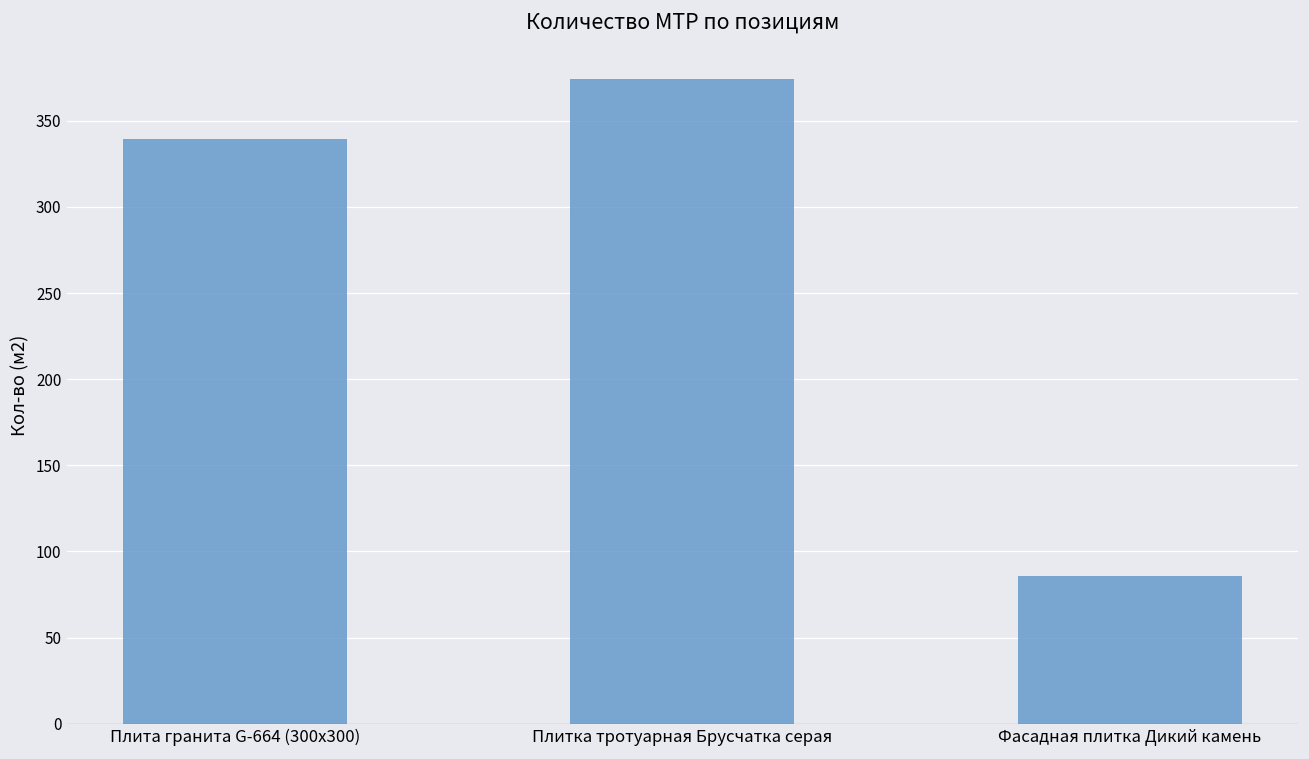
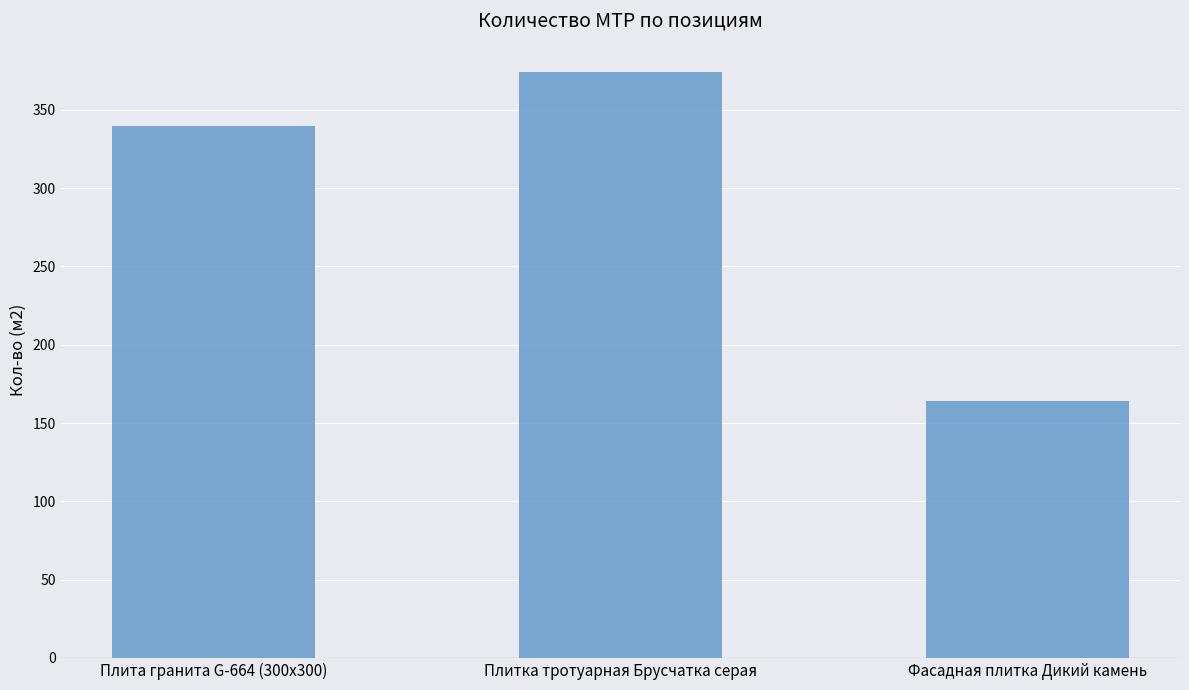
  {
    "Плита гранита G-664 (300х300)": 339,
    "Плитка тротуарная Брусчатка серая": 374,
-   "Фасадная плитка Дикий камень": 85
+   "Фасадная плитка Дикий камень": 164
  }
